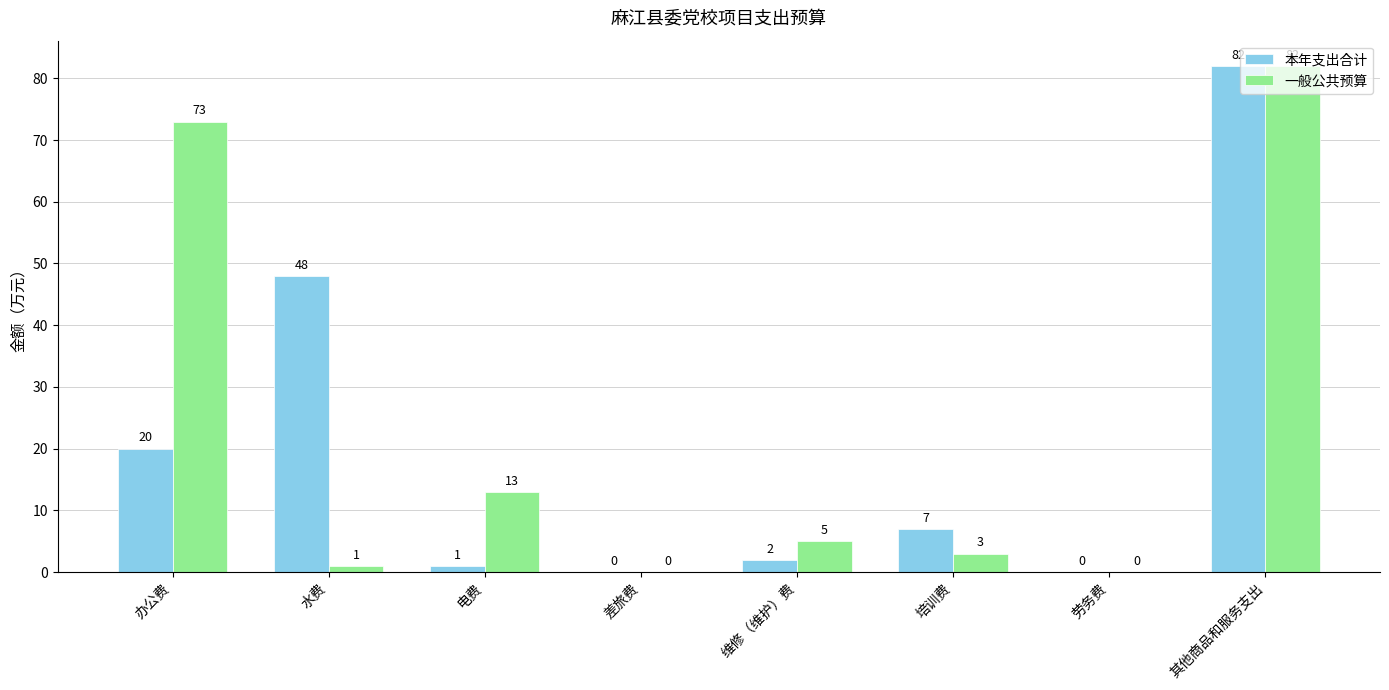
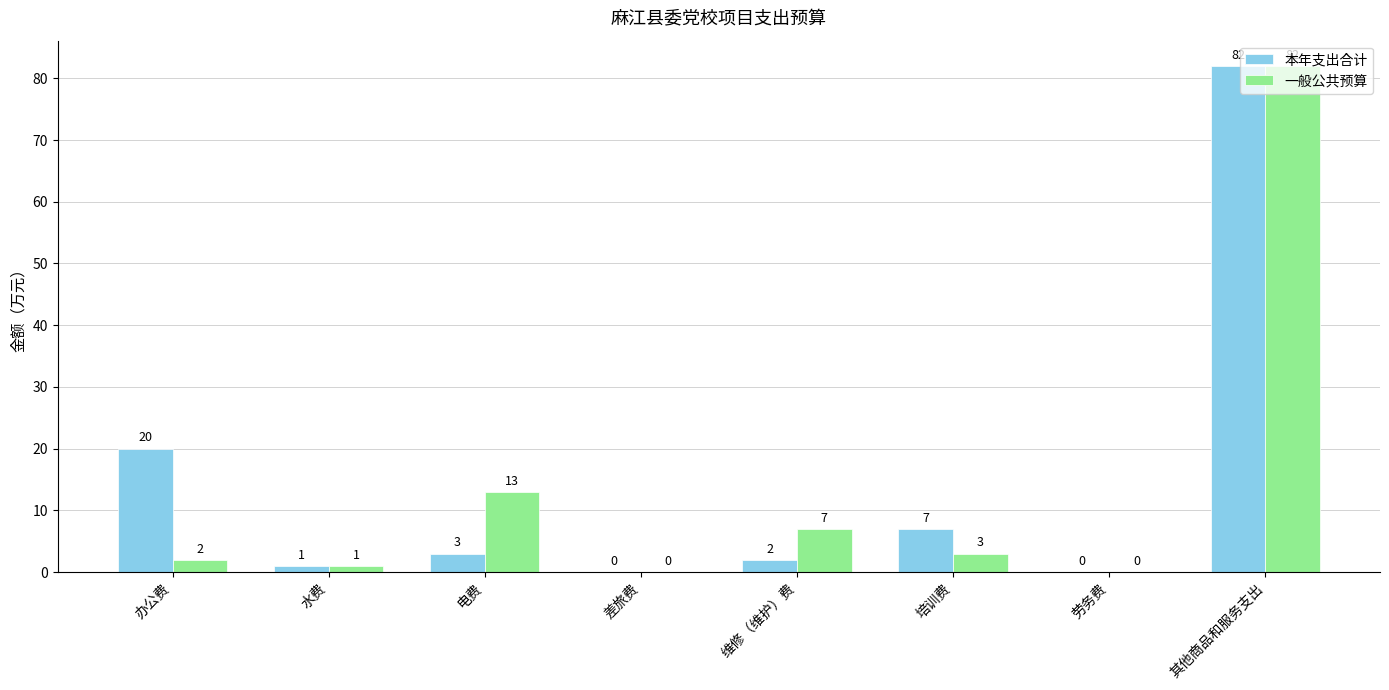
  {
    "本年支出合计": {
      "办公费": 20,
-     "水费": 48,
-     "电费": 1,
+     "水费": 1,
+     "电费": 3,
      "差旅费": 0,
      "维修（维护）费": 2,
      "培训费": 7,
      "劳务费": 0
    },
    "一般公共预算": {
-     "办公费": 73,
+     "办公费": 2,
      "水费": 1,
      "电费": 13,
      "差旅费": 0,
-     "维修（维护）费": 5,
+     "维修（维护）费": 7,
      "培训费": 3,
      "劳务费": 0
    }
  }
